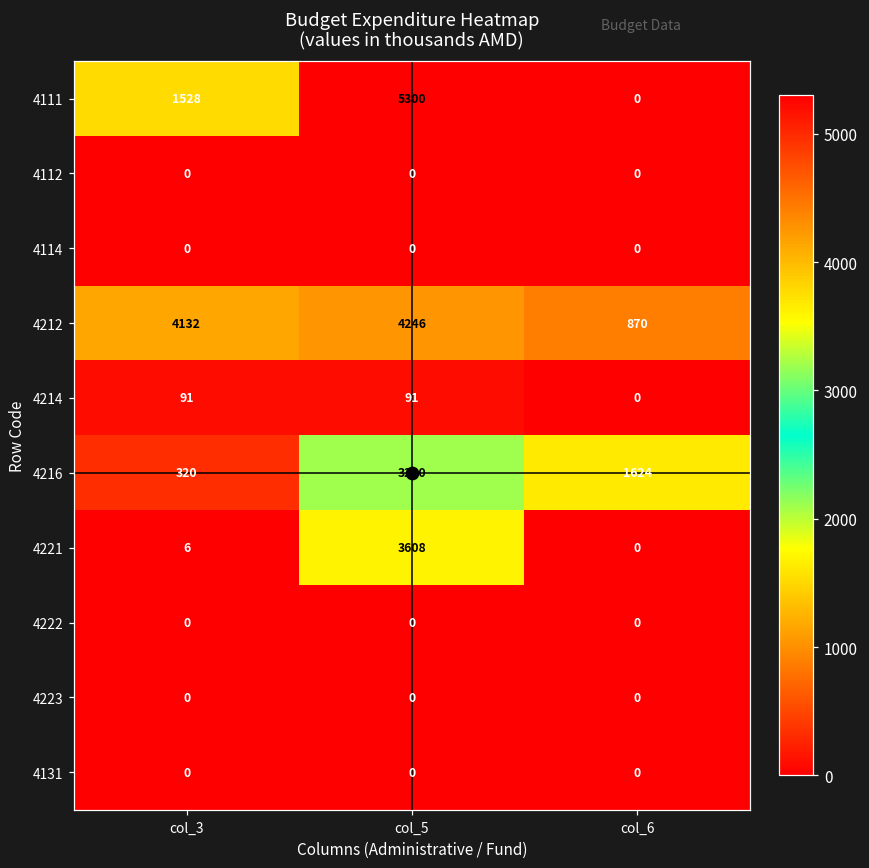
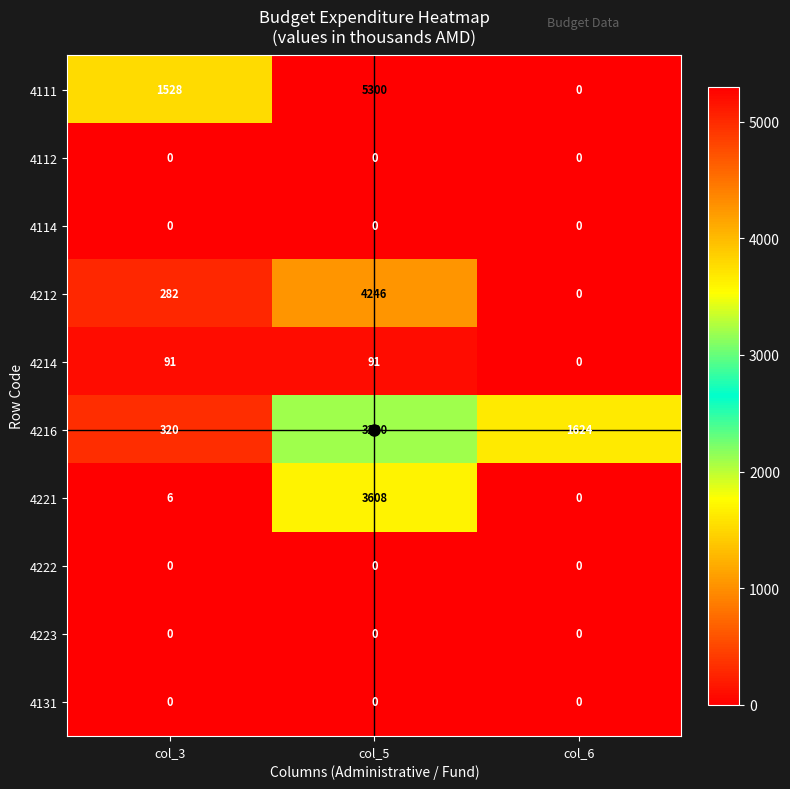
  {
    "4111": {
      "col_3": 1528,
      "col_5": 5300,
      "col_6": 0
    },
    "4112": {
      "col_3": 0,
      "col_5": 0,
      "col_6": 0
    },
    "4114": {
      "col_3": 0,
      "col_5": 0,
      "col_6": 0
    },
    "4212": {
-     "col_3": 4132,
+     "col_3": 282,
      "col_5": 4246,
-     "col_6": 870
+     "col_6": 0
    },
    "4214": {
      "col_3": 91,
      "col_5": 91,
      "col_6": 0
    },
    "4216": {
      "col_3": 320,
      "col_6": 1624
    },
    "4221": {
      "col_3": 6,
      "col_5": 3608,
      "col_6": 0
    },
    "4222": {
      "col_3": 0,
      "col_5": 0,
      "col_6": 0
    },
    "4223": {
      "col_3": 0,
      "col_5": 0,
      "col_6": 0
    },
    "4131": {
      "col_3": 0,
      "col_5": 0,
      "col_6": 0
    }
  }
